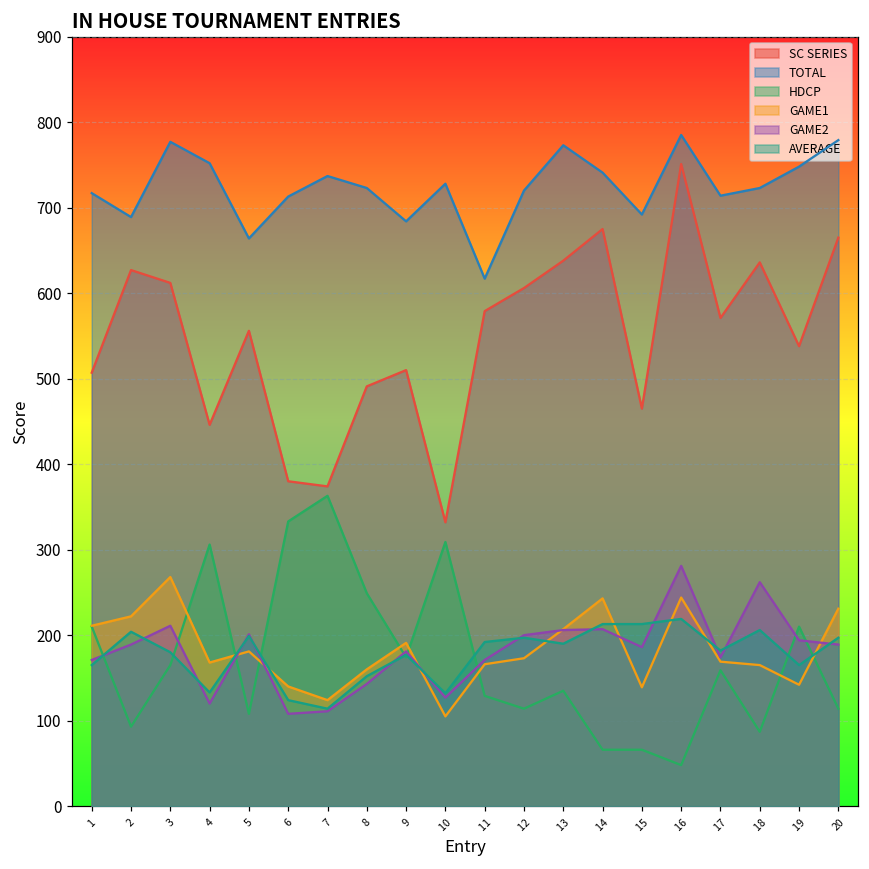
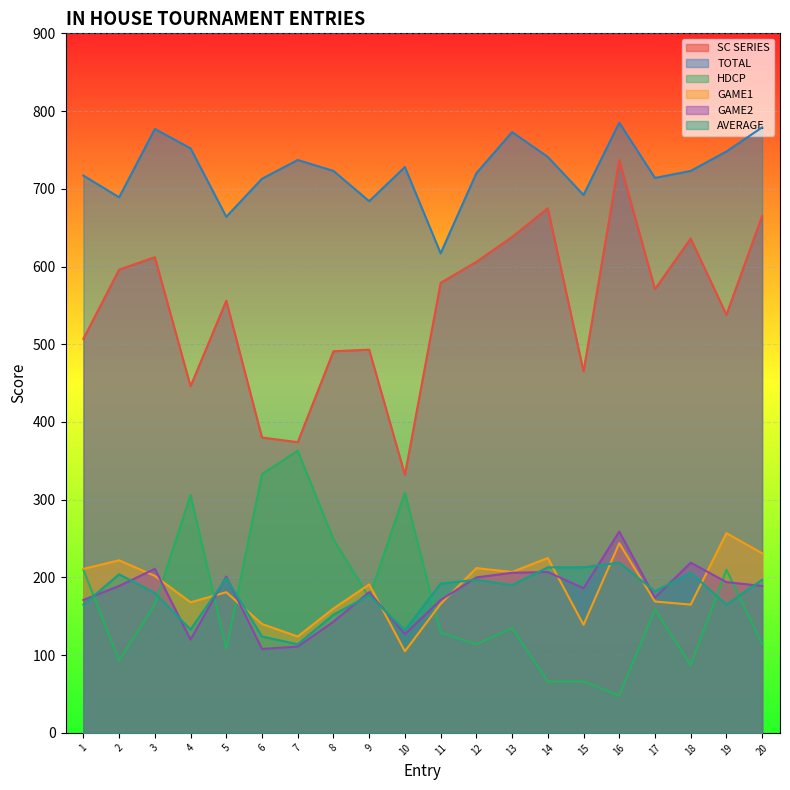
  {
    "SC SERIES": {
      "1": 510,
-     "2": 630,
+     "2": 600,
      "3": 610,
      "4": 450,
      "5": 560,
      "6": 380,
      "7": 370,
      "8": 490,
-     "9": 510,
+     "9": 490,
      "10": 330,
      "11": 580,
      "12": 610,
      "13": 640,
      "14": 680,
      "15": 470,
-     "16": 750,
+     "16": 740,
      "17": 570,
      "18": 640,
      "19": 540,
      "20": 670
    },
    "GAME1": {
      "2": 220,
-     "3": 270,
+     "3": 200,
      "4": 170,
      "5": 180,
      "6": 140,
      "7": 120,
      "8": 160,
      "9": 190,
      "10": 110,
      "11": 170,
-     "12": 170,
-     "14": 240,
+     "12": 210,
+     "14": 230,
      "15": 140,
      "16": 240,
      "17": 170,
      "18": 170,
-     "19": 140,
+     "19": 260,
      "20": 230
    },
    "GAME2": {
      "1": 170,
      "2": 190,
      "3": 210,
      "4": 120,
      "6": 110,
      "8": 140,
      "9": 180,
      "10": 130,
      "11": 170,
      "14": 210,
      "15": 190,
-     "16": 280,
+     "16": 260,
      "17": 170,
-     "18": 260,
+     "18": 220,
      "19": 190,
      "20": 190
    }
  }
